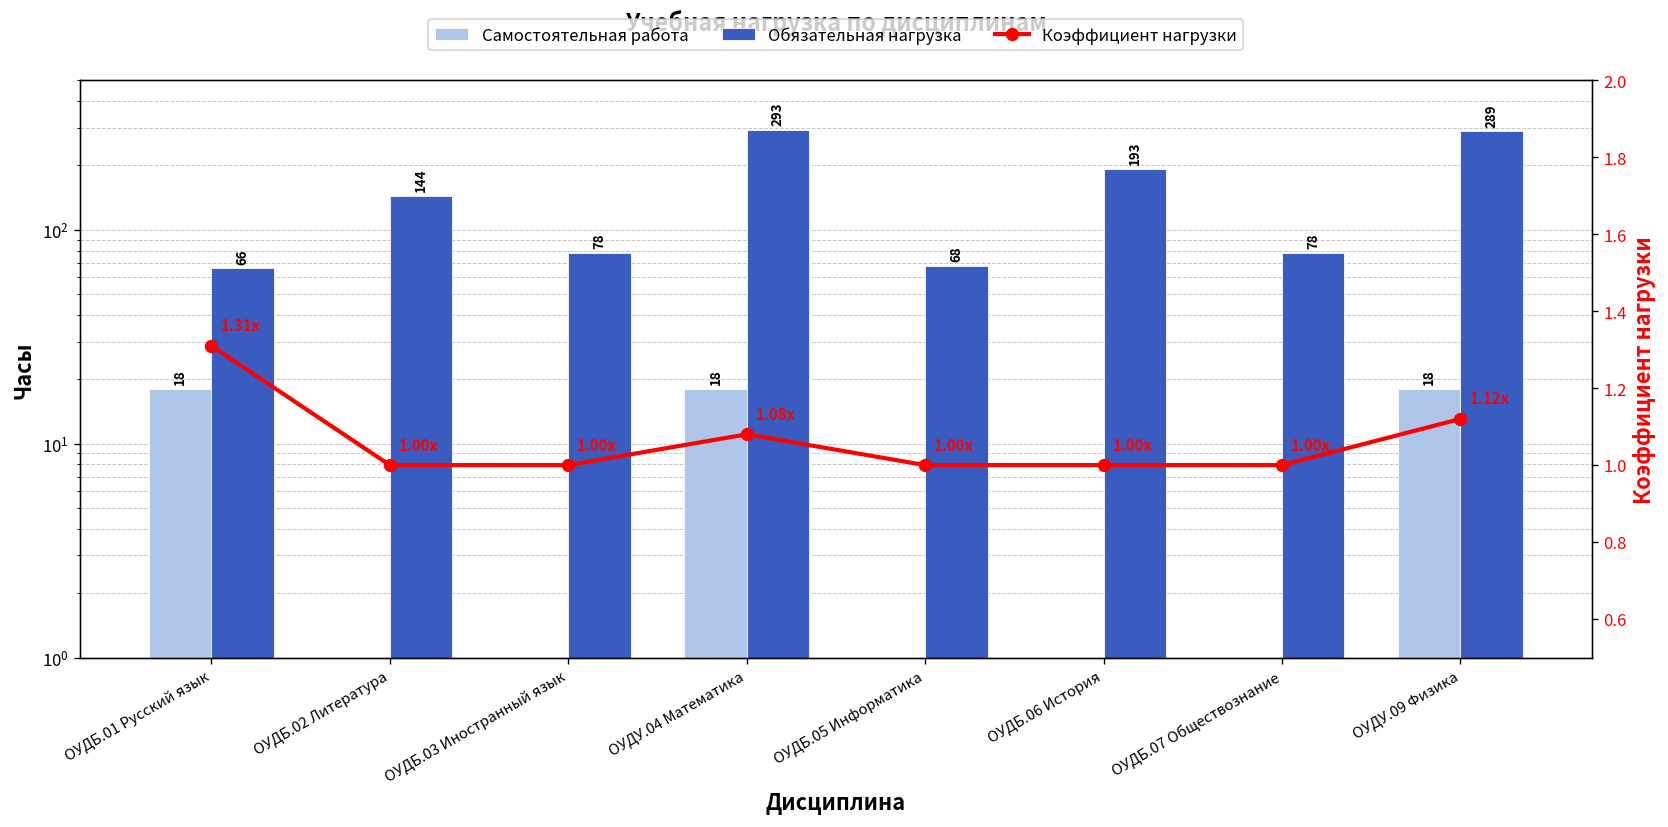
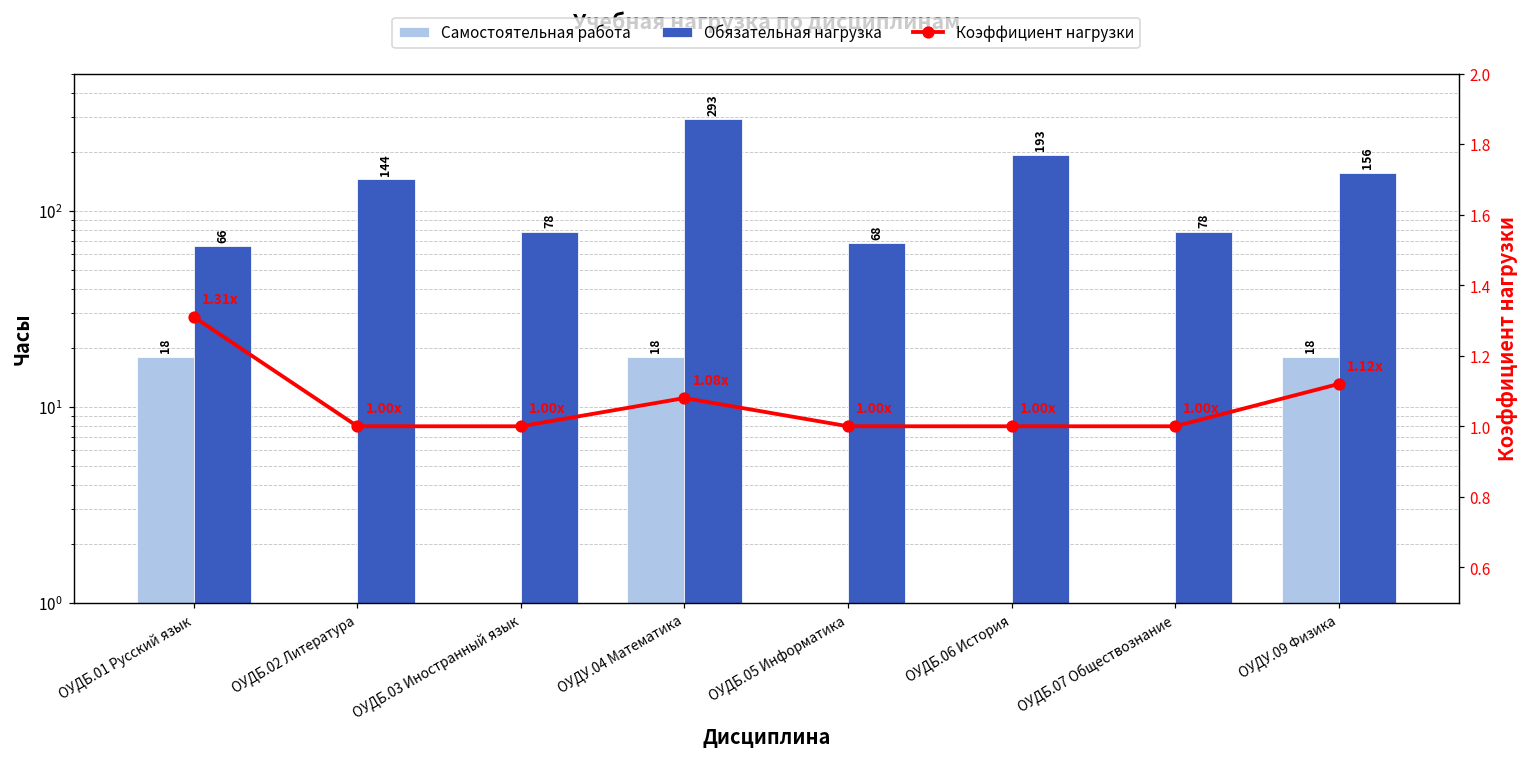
  {
    "Самостоятельная работа": {
      "ОУДБ.01 Русский язык": "18",
      "ОУДУ.04 Математика": "18",
      "ОУДУ.09 Физика": "18"
    },
    "Обязательная нагрузка": {
      "ОУДБ.01 Русский язык": "66",
      "ОУДБ.02 Литература": "144",
      "ОУДБ.03 Иностранный язык": "78",
      "ОУДУ.04 Математика": "293",
      "ОУДБ.05 Информатика": "68",
      "ОУДБ.06 История": "193",
      "ОУДБ.07 Обществознание": "78",
-     "ОУДУ.09 Физика": "289"
+     "ОУДУ.09 Физика": "156"
    },
    "Коэффициент нагрузки": {
      "ОУДБ.01 Русский язык": "1.31x",
      "ОУДБ.02 Литература": "1.00x",
      "ОУДБ.03 Иностранный язык": "1.00x",
      "ОУДУ.04 Математика": "1.08x",
      "ОУДБ.05 Информатика": "1.00x",
      "ОУДБ.06 История": "1.00x",
      "ОУДБ.07 Обществознание": "1.00x",
      "ОУДУ.09 Физика": "1.12x"
    }
  }
